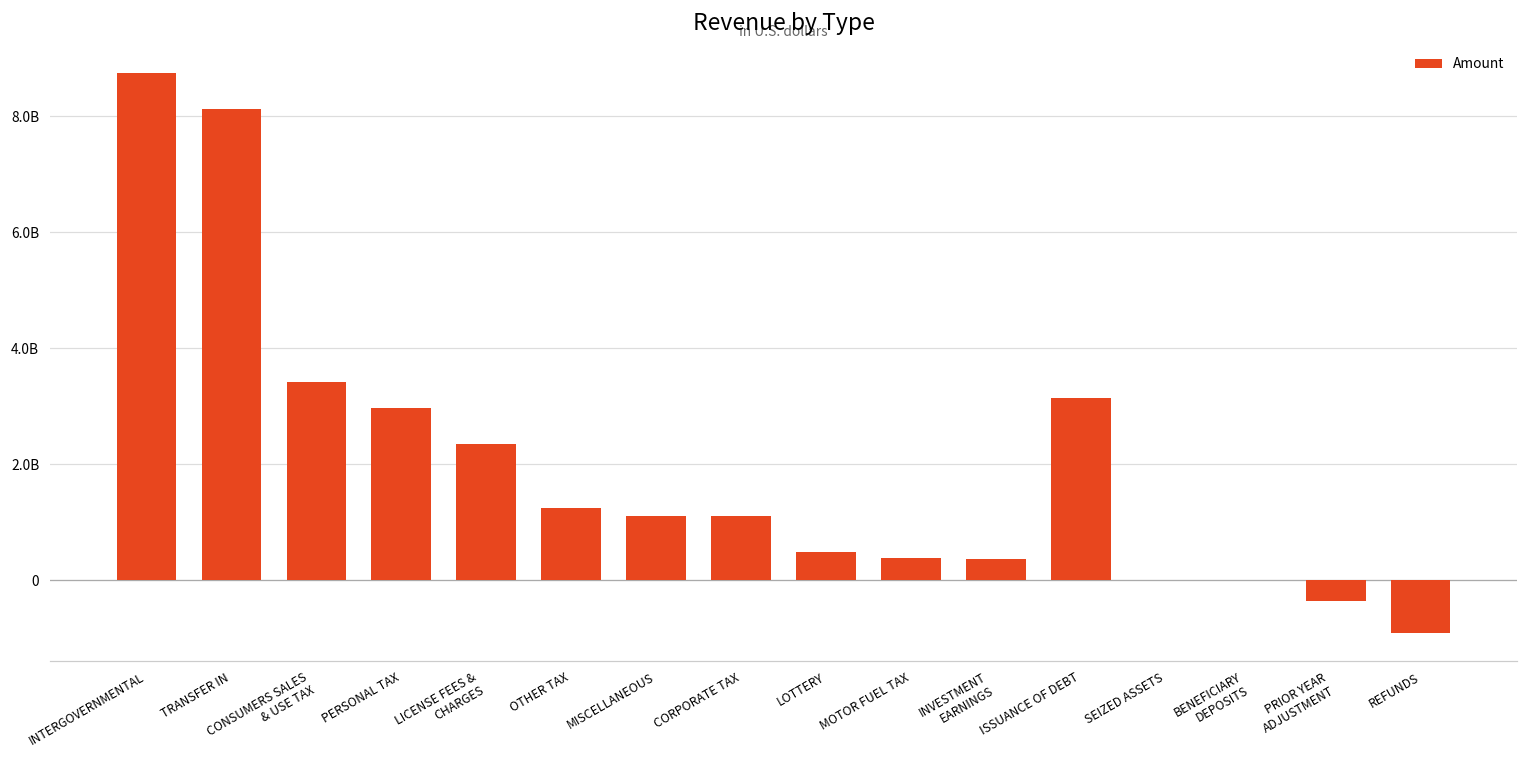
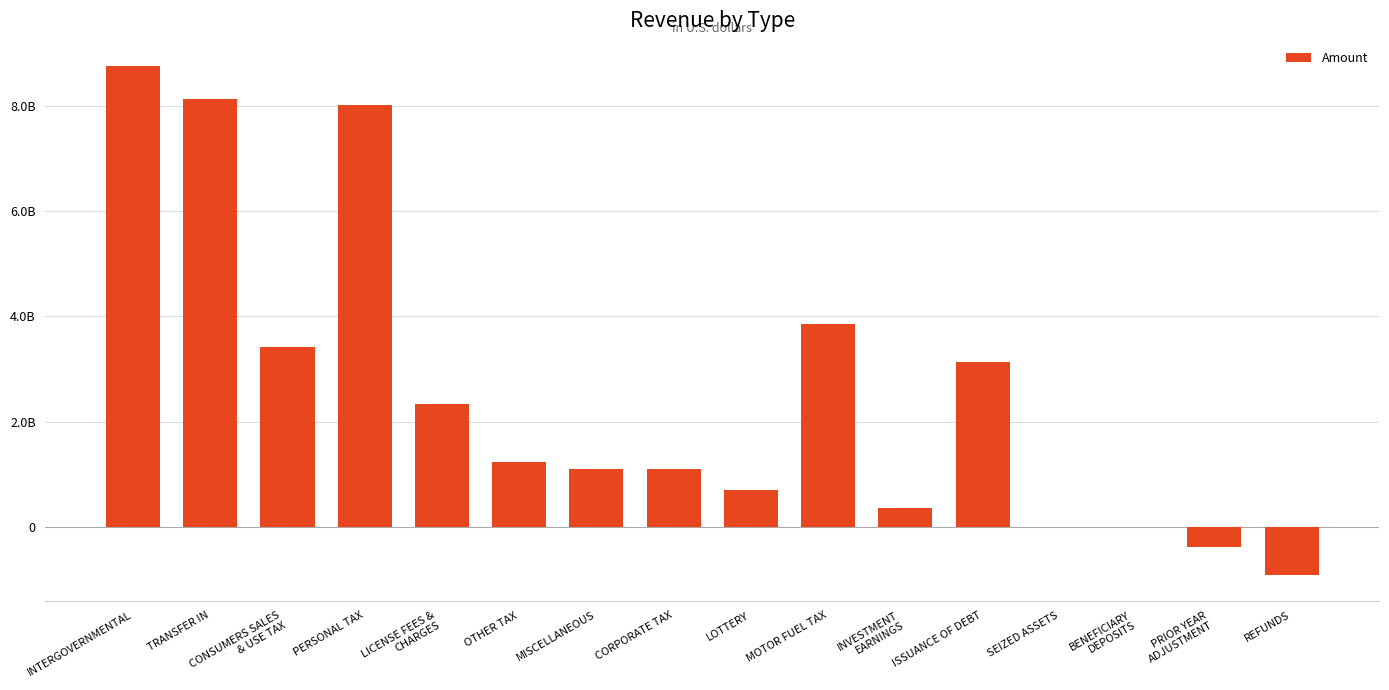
  {
    "INTERGOVERNMENTAL": 8700000000,
    "TRANSFER IN": 8100000000,
    "CONSUMERS SALES & USE TAX": 3400000000,
-   "PERSONAL TAX": 3000000000,
+   "PERSONAL TAX": 8000000000,
    "LICENSE FEES & CHARGES": 2300000000,
    "OTHER TAX": 1200000000,
    "MISCELLANEOUS": 1100000000,
    "CORPORATE TAX": 1100000000,
-   "LOTTERY": 500000000,
-   "MOTOR FUEL TAX": 400000000,
+   "LOTTERY": 700000000,
+   "MOTOR FUEL TAX": 3900000000,
    "INVESTMENT EARNINGS": 400000000,
    "ISSUANCE OF DEBT": 3100000000,
    "PRIOR YEAR ADJUSTMENT": -400000000,
    "REFUNDS": -900000000
  }
